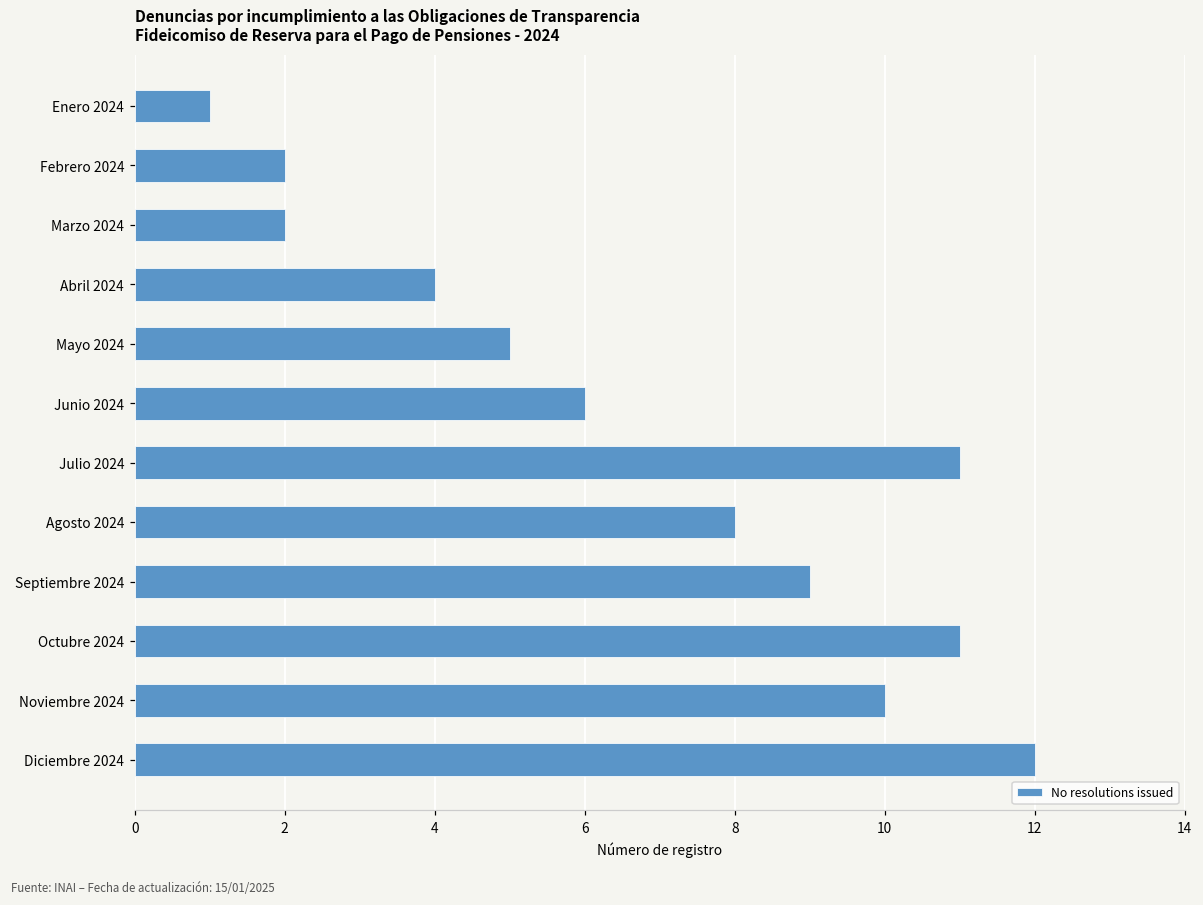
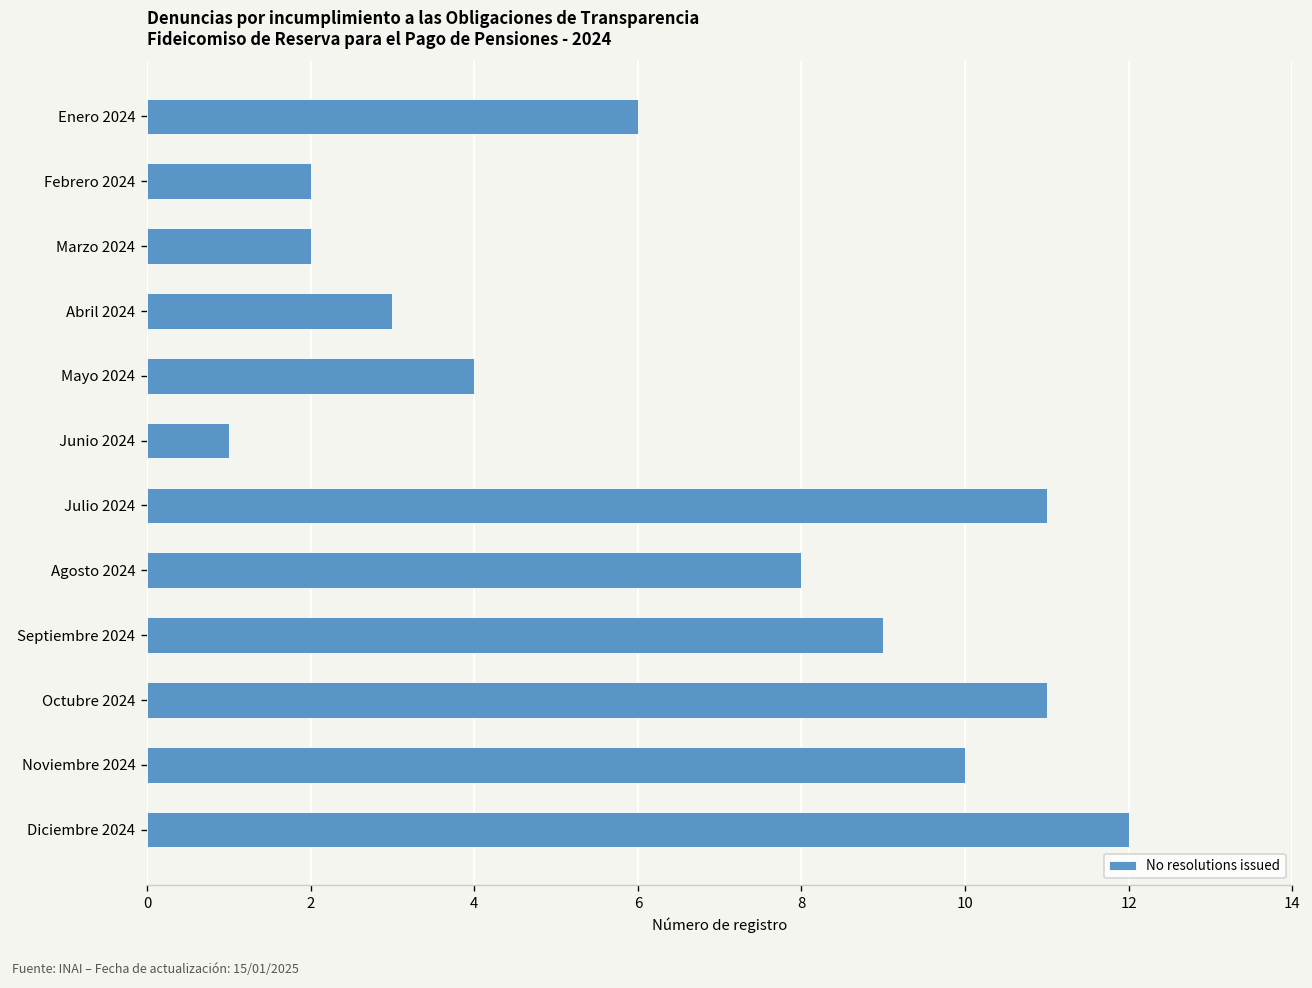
  {
-   "Enero 2024": 1,
+   "Enero 2024": 6,
    "Febrero 2024": 2,
    "Marzo 2024": 2,
-   "Abril 2024": 4,
-   "Mayo 2024": 5,
-   "Junio 2024": 6,
+   "Abril 2024": 3,
+   "Mayo 2024": 4,
+   "Junio 2024": 1,
    "Julio 2024": 11,
    "Agosto 2024": 8,
    "Septiembre 2024": 9,
    "Octubre 2024": 11,
    "Noviembre 2024": 10,
    "Diciembre 2024": 12
  }
